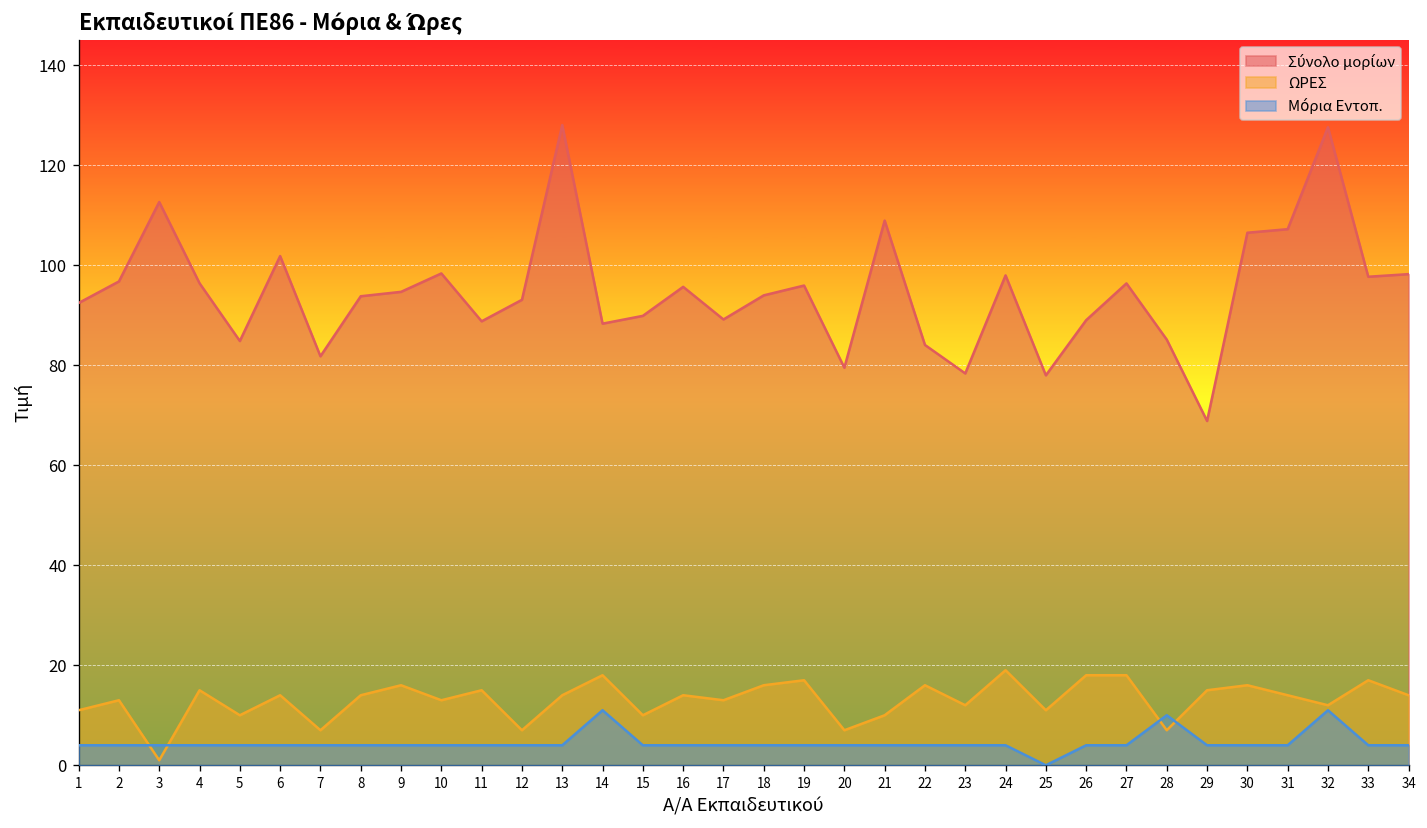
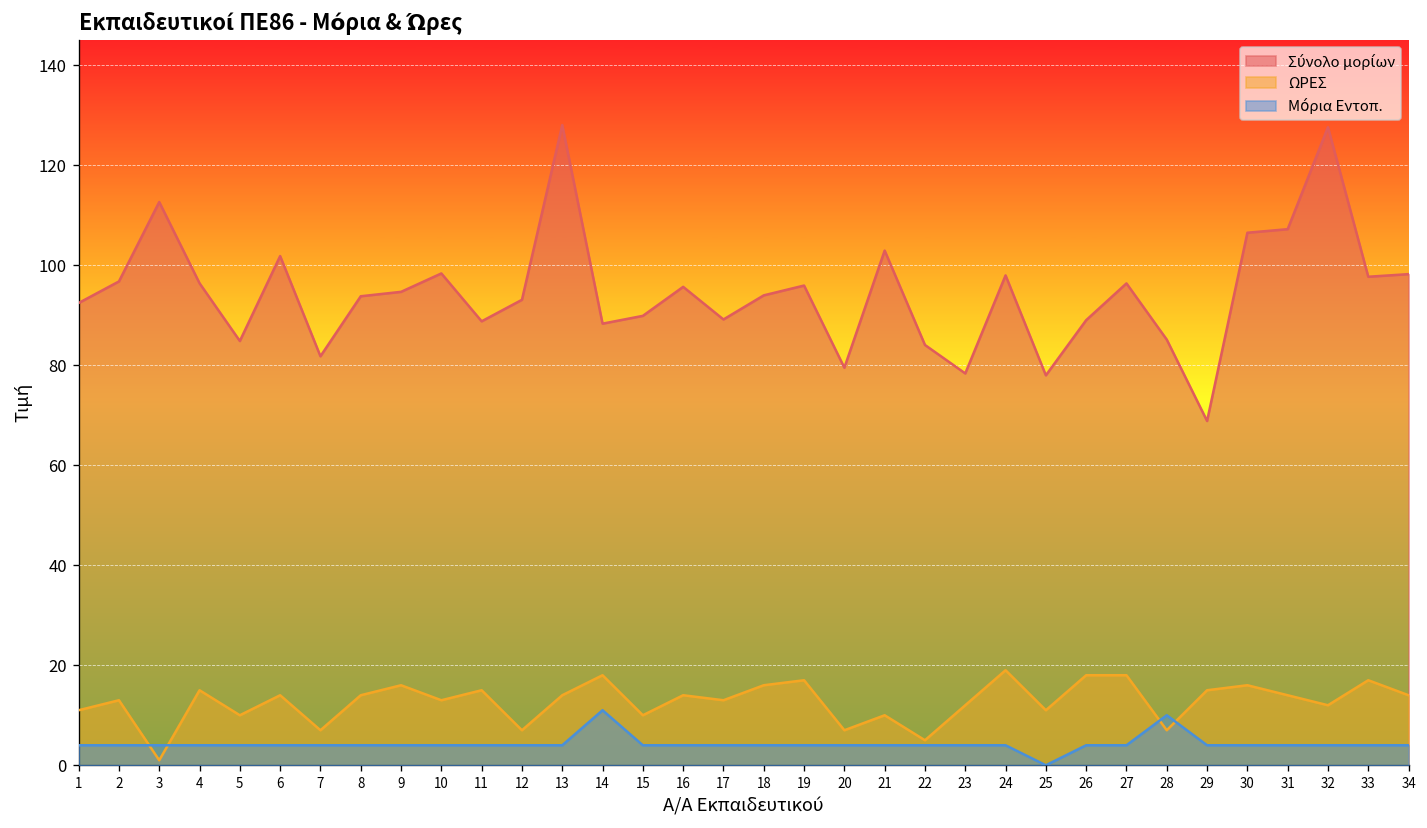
  {
    "Σύνολο μορίων": {
      "1": 92,
      "2": 97,
      "3": 113,
      "4": 96,
      "5": 85,
      "6": 102,
      "7": 82,
      "8": 94,
      "9": 95,
      "10": 98,
      "11": 89,
      "12": 93,
      "13": 128,
      "14": 88,
      "15": 90,
      "16": 96,
      "17": 89,
      "18": 94,
      "19": 96,
      "20": 79,
-     "21": 109,
+     "21": 103,
      "22": 84,
      "23": 78,
      "24": 98,
      "25": 78,
      "26": 89,
      "27": 96,
      "28": 85,
      "29": 69,
      "30": 106,
      "31": 107,
      "32": 128,
      "33": 98,
      "34": 98
    },
    "ΩΡΕΣ": {
      "1": 11,
      "2": 13,
      "3": 1,
      "4": 15,
      "5": 10,
      "6": 14,
      "7": 7,
      "8": 14,
      "9": 16,
      "10": 13,
      "11": 15,
      "12": 7,
      "13": 14,
      "14": 18,
      "15": 10,
      "16": 14,
      "17": 13,
      "18": 16,
      "19": 17,
      "20": 7,
      "21": 10,
-     "22": 16,
+     "22": 5,
      "23": 12,
      "24": 19,
      "25": 11,
      "26": 18,
      "27": 18,
      "28": 7,
      "29": 15,
      "30": 16,
      "31": 14,
      "32": 12,
      "33": 17,
      "34": 14
    },
    "Μόρια Εντοπ.": {
      "1": 4,
      "2": 4,
      "3": 4,
      "4": 4,
      "5": 4,
      "6": 4,
      "7": 4,
      "8": 4,
      "9": 4,
      "10": 4,
      "11": 4,
      "12": 4,
      "13": 4,
      "14": 11,
      "15": 4,
      "16": 4,
      "17": 4,
      "18": 4,
      "19": 4,
      "20": 4,
      "21": 4,
      "22": 4,
      "23": 4,
      "24": 4,
      "25": 0,
      "26": 4,
      "27": 4,
      "28": 10,
      "29": 4,
      "30": 4,
      "31": 4,
-     "32": 11,
+     "32": 4,
      "33": 4,
      "34": 4
    }
  }
